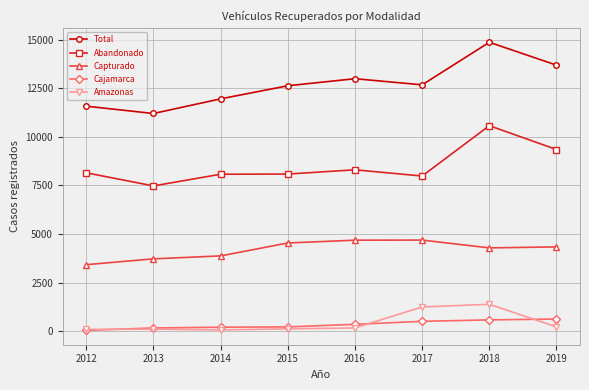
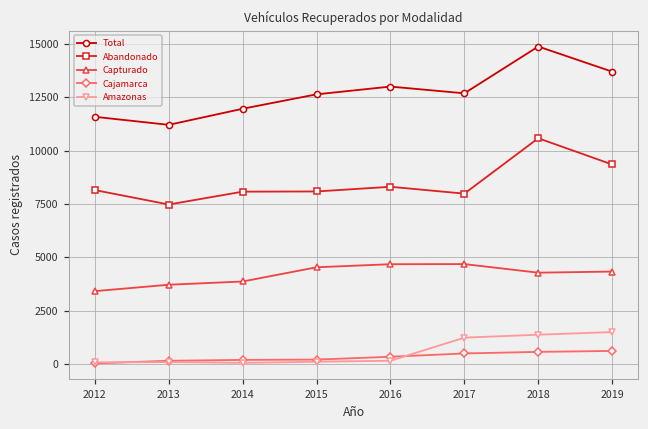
  {
    "Amazonas": {
      "2014": 100,
      "2016": 200,
      "2017": 1300,
      "2018": 1400,
-     "2019": 200
+     "2019": 1500
    }
  }
